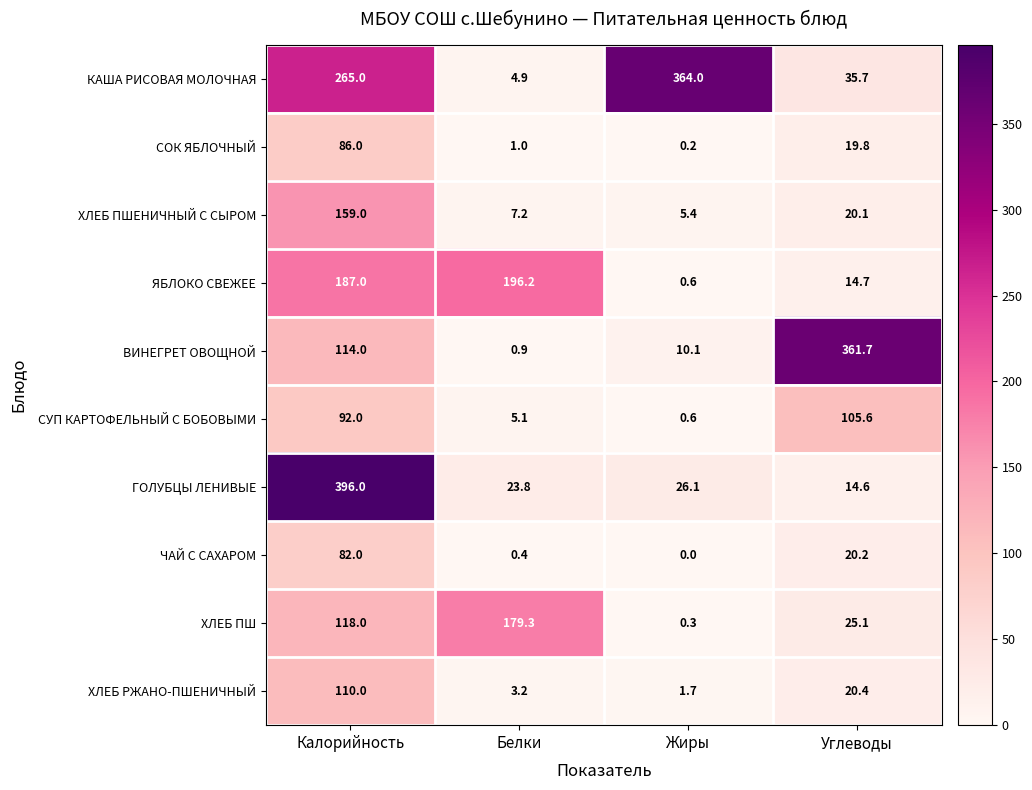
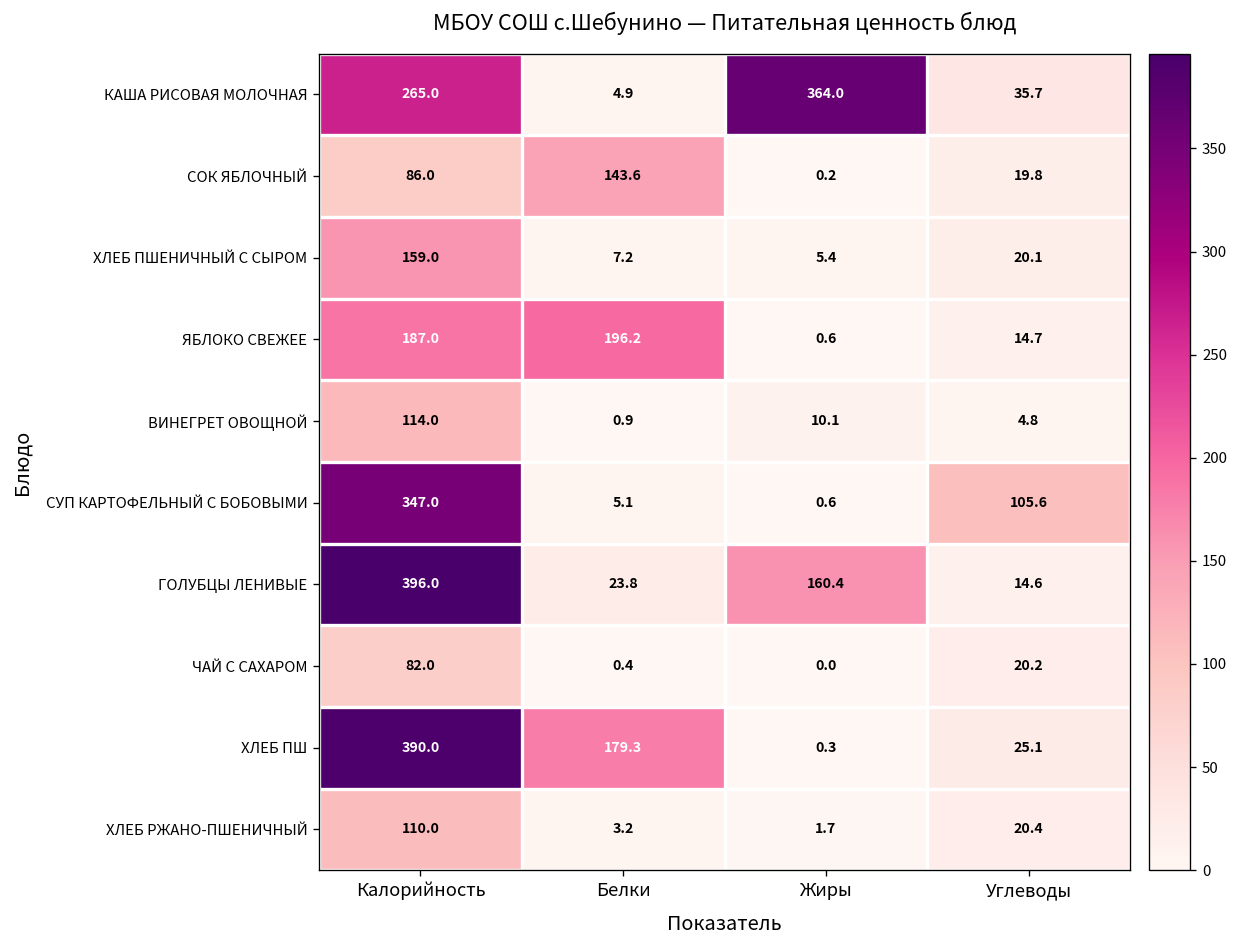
  {
    "КАША РИСОВАЯ МОЛОЧНАЯ": {
      "Калорийность": 265.0,
      "Белки": 4.9,
      "Жиры": 364.0,
      "Углеводы": 35.7
    },
    "СОК ЯБЛОЧНЫЙ": {
      "Калорийность": 86.0,
-     "Белки": 1.0,
+     "Белки": 143.6,
      "Жиры": 0.2,
      "Углеводы": 19.8
    },
    "ХЛЕБ ПШЕНИЧНЫЙ С СЫРОМ": {
      "Калорийность": 159.0,
      "Белки": 7.2,
      "Жиры": 5.4,
      "Углеводы": 20.1
    },
    "ЯБЛОКО СВЕЖЕЕ": {
      "Калорийность": 187.0,
      "Белки": 196.2,
      "Жиры": 0.6,
      "Углеводы": 14.7
    },
    "ВИНЕГРЕТ ОВОЩНОЙ": {
      "Калорийность": 114.0,
      "Белки": 0.9,
      "Жиры": 10.1,
-     "Углеводы": 361.7
+     "Углеводы": 4.8
    },
    "СУП КАРТОФЕЛЬНЫЙ С БОБОВЫМИ": {
-     "Калорийность": 92.0,
+     "Калорийность": 347.0,
      "Белки": 5.1,
      "Жиры": 0.6,
      "Углеводы": 105.6
    },
    "ГОЛУБЦЫ ЛЕНИВЫЕ": {
      "Калорийность": 396.0,
      "Белки": 23.8,
-     "Жиры": 26.1,
+     "Жиры": 160.4,
      "Углеводы": 14.6
    },
    "ЧАЙ С САХАРОМ": {
      "Калорийность": 82.0,
      "Белки": 0.4,
      "Жиры": 0.0,
      "Углеводы": 20.2
    },
    "ХЛЕБ ПШ": {
-     "Калорийность": 118.0,
+     "Калорийность": 390.0,
      "Белки": 179.3,
      "Жиры": 0.3,
      "Углеводы": 25.1
    },
    "ХЛЕБ РЖАНО-ПШЕНИЧНЫЙ": {
      "Калорийность": 110.0,
      "Белки": 3.2,
      "Жиры": 1.7,
      "Углеводы": 20.4
    }
  }
